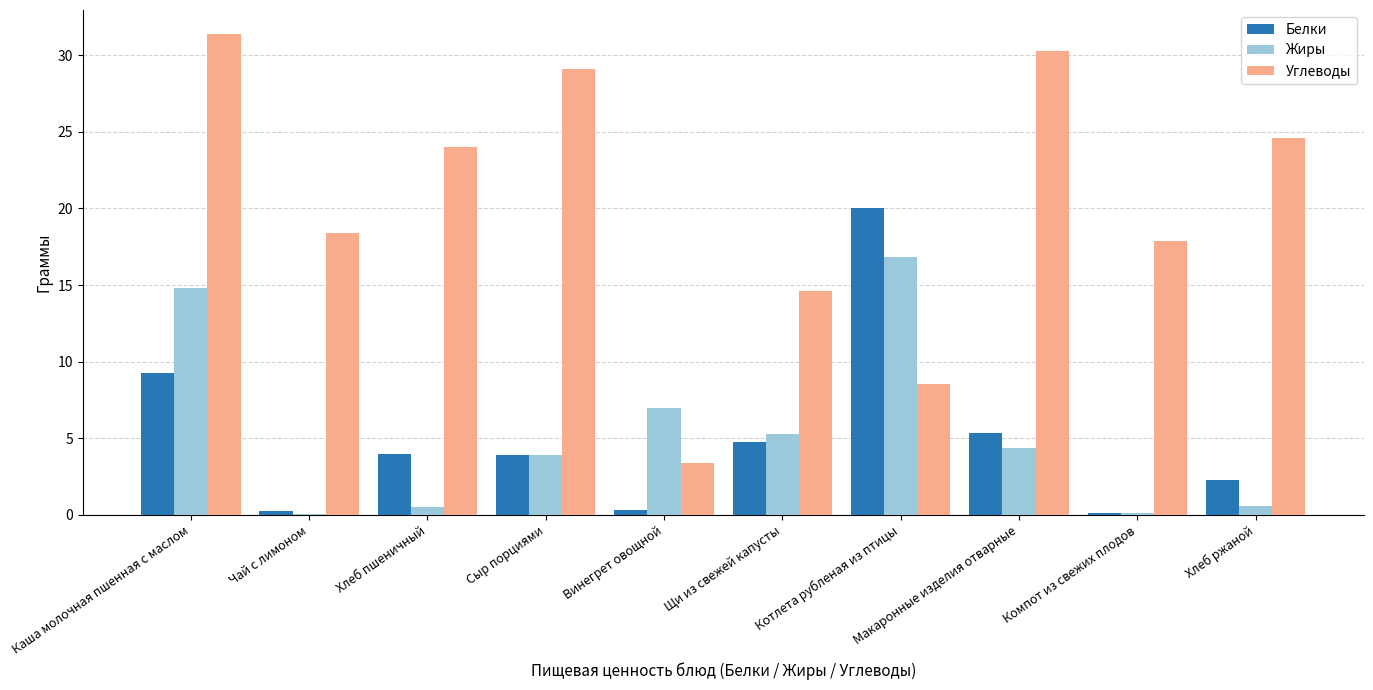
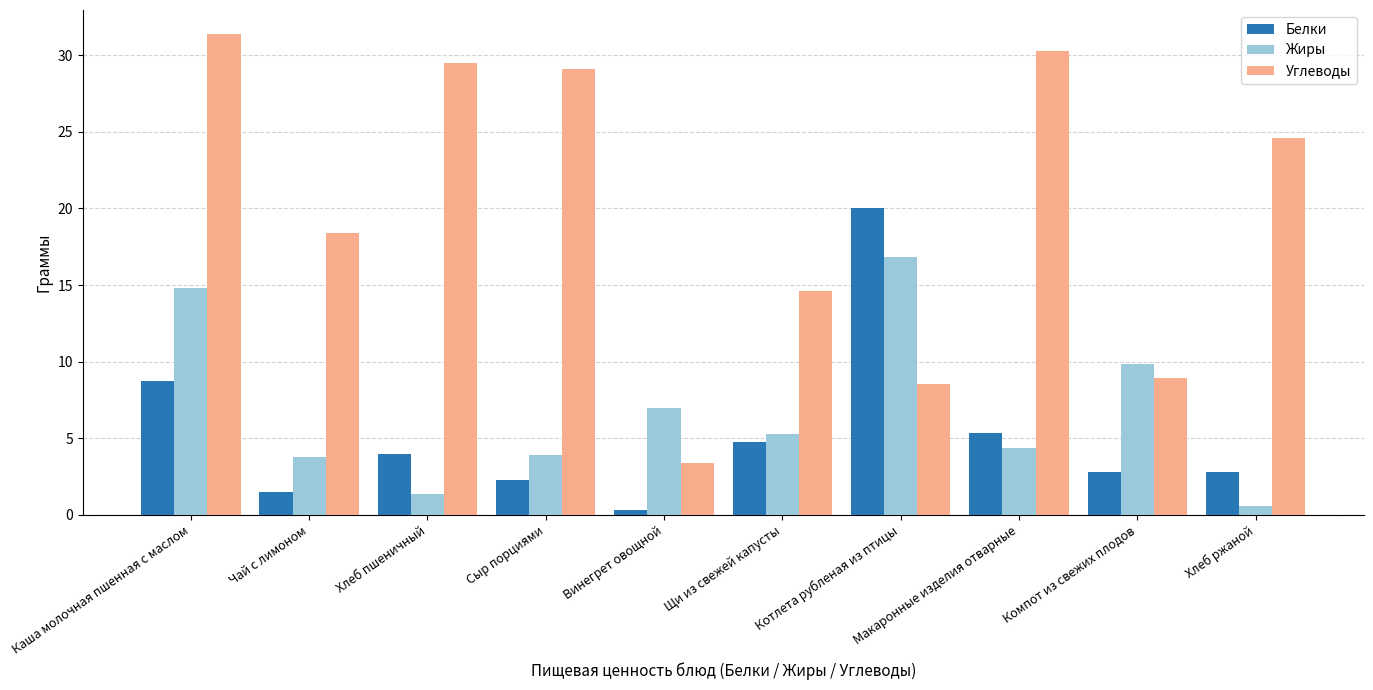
  {
    "Белки": {
-     "Каша молочная пшенная с маслом": 9.3,
-     "Чай с лимоном": 0.3,
+     "Каша молочная пшенная с маслом": 8.7,
+     "Чай с лимоном": 1.5,
      "Хлеб пшеничный": 4.0,
-     "Сыр порциями": 3.9,
+     "Сыр порциями": 2.3,
      "Винегрет овощной": 0.4,
      "Щи из свежей капусты": 4.7,
      "Котлета рубленая из птицы": 20.1,
      "Макаронные изделия отварные": 5.3,
-     "Компот из свежих плодов": 0.2,
-     "Хлеб ржаной": 2.3
+     "Компот из свежих плодов": 2.8,
+     "Хлеб ржаной": 2.8
    },
    "Жиры": {
      "Каша молочная пшенная с маслом": 14.8,
-     "Чай с лимоном": 0.1,
-     "Хлеб пшеничный": 0.5,
+     "Чай с лимоном": 3.8,
+     "Хлеб пшеничный": 1.4,
      "Сыр порциями": 3.9,
      "Винегрет овощной": 7.0,
      "Щи из свежей капусты": 5.3,
      "Котлета рубленая из птицы": 16.8,
      "Макаронные изделия отварные": 4.4,
-     "Компот из свежих плодов": 0.2,
+     "Компот из свежих плодов": 9.8,
      "Хлеб ржаной": 0.6
    },
    "Углеводы": {
      "Каша молочная пшенная с маслом": 31.4,
      "Чай с лимоном": 18.4,
-     "Хлеб пшеничный": 24.0,
+     "Хлеб пшеничный": 29.5,
      "Сыр порциями": 29.1,
      "Винегрет овощной": 3.4,
      "Щи из свежей капусты": 14.6,
      "Котлета рубленая из птицы": 8.6,
      "Макаронные изделия отварные": 30.3,
-     "Компот из свежих плодов": 17.9,
+     "Компот из свежих плодов": 8.9,
      "Хлеб ржаной": 24.6
    }
  }
